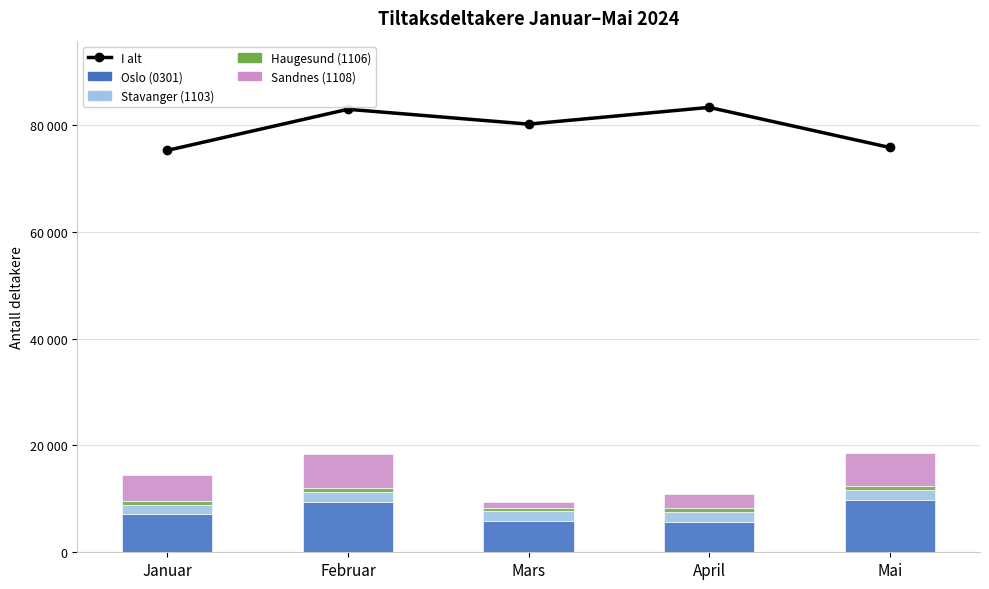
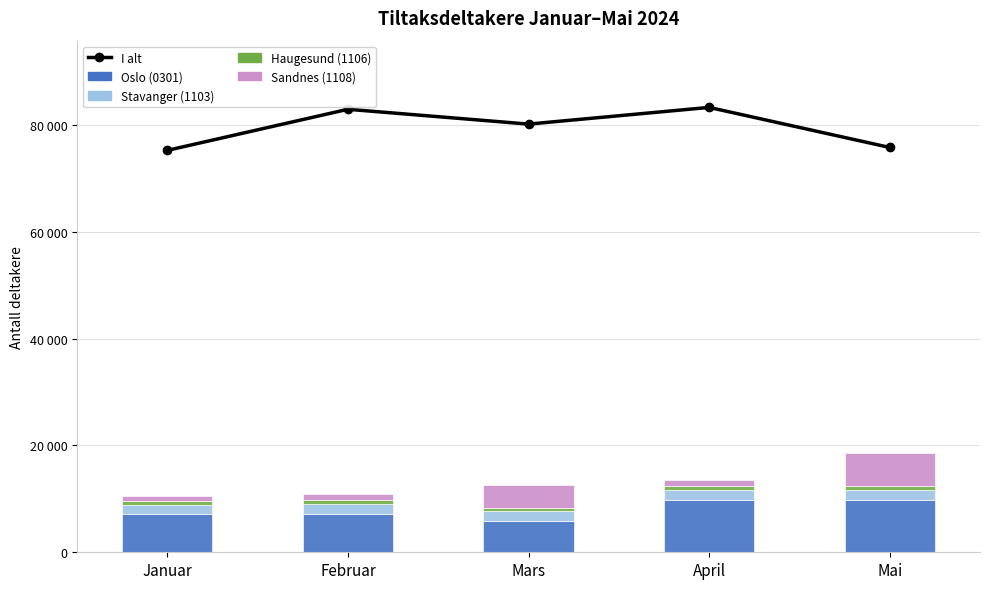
  {
    "I alt": {
      "Januar": 75000,
      "Februar": 83000,
      "Mars": 80000,
      "April": 83000,
      "Mai": 76000
    },
    "Oslo (0301)": {
      "Januar": 7000,
-     "Februar": 9000,
+     "Februar": 7000,
      "Mars": 6000,
-     "April": 6000,
+     "April": 10000,
      "Mai": 10000
    },
    "Stavanger (1103)": {
      "Januar": 2000,
      "Februar": 2000,
      "Mars": 2000,
      "April": 2000,
      "Mai": 2000
    },
    "Haugesund (1106)": {
      "Januar": 1000,
      "Februar": 1000,
      "Mars": 1000,
      "April": 1000,
      "Mai": 1000
    },
    "Sandnes (1108)": {
-     "Januar": 5000,
-     "Februar": 6000,
-     "Mars": 1000,
-     "April": 3000,
+     "Januar": 1000,
+     "Februar": 1000,
+     "Mars": 4000,
+     "April": 1000,
      "Mai": 6000
    }
  }
